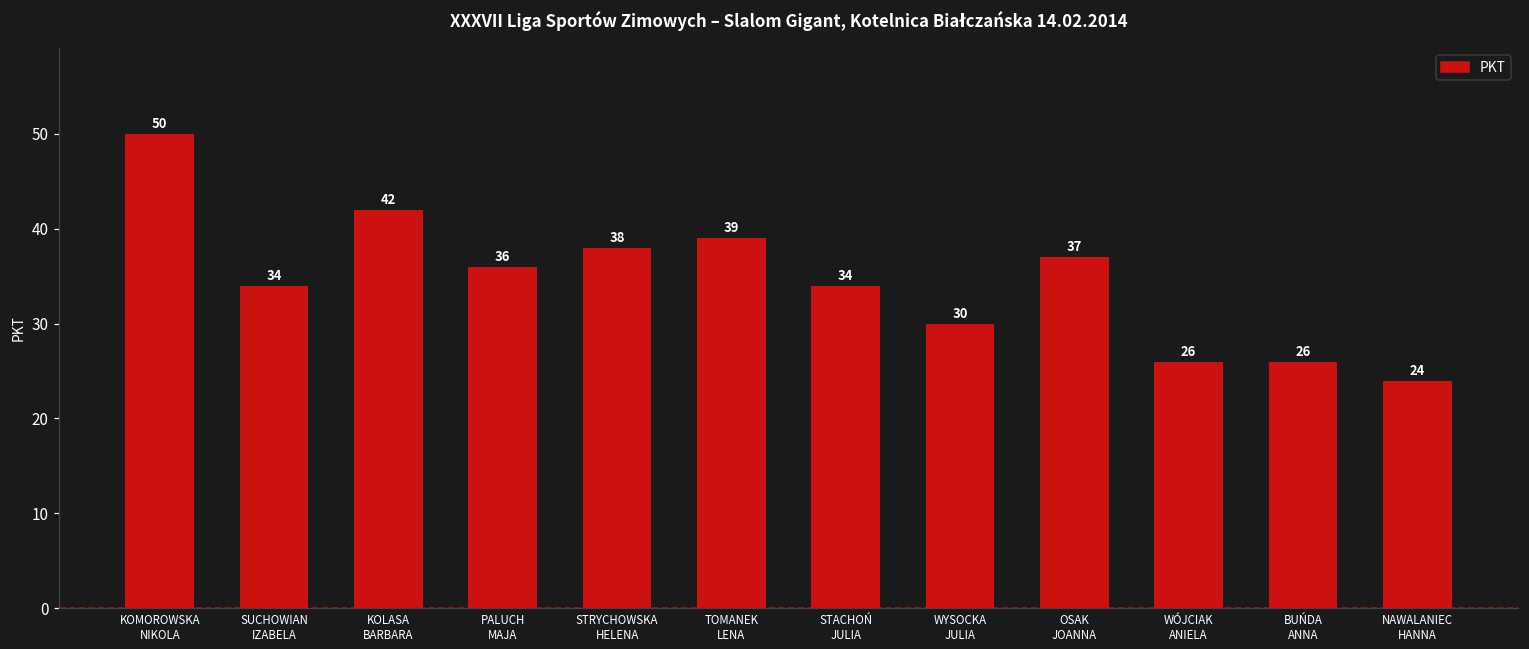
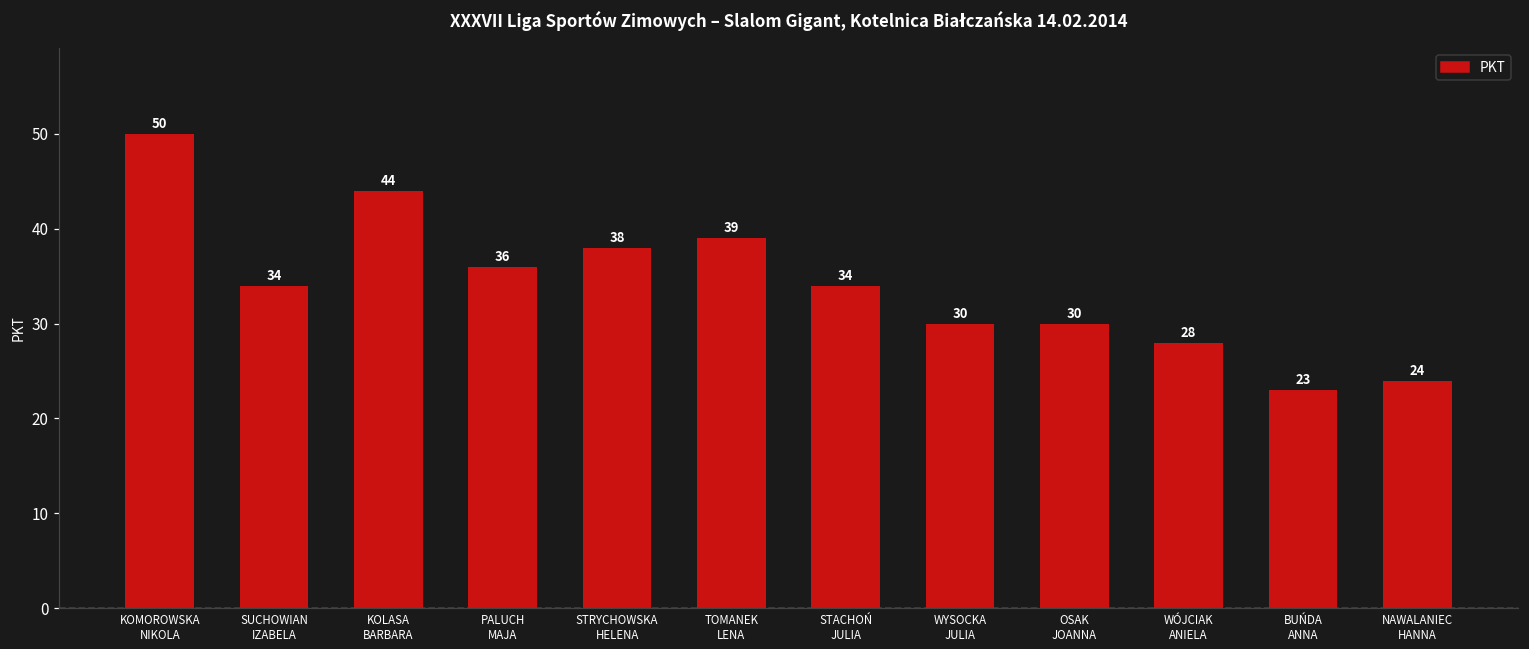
  {
    "KOMOROWSKA NIKOLA": 50,
    "SUCHOWIAN IZABELA": 34,
-   "KOLASA BARBARA": 42,
+   "KOLASA BARBARA": 44,
    "PALUCH MAJA": 36,
    "STRYCHOWSKA HELENA": 38,
    "TOMANEK LENA": 39,
    "STACHOŃ JULIA": 34,
    "WYSOCKA JULIA": 30,
-   "OSAK JOANNA": 37,
-   "WÓJCIAK ANIELA": 26,
-   "BUŃDA ANNA": 26,
+   "OSAK JOANNA": 30,
+   "WÓJCIAK ANIELA": 28,
+   "BUŃDA ANNA": 23,
    "NAWALANIEC HANNA": 24
  }
